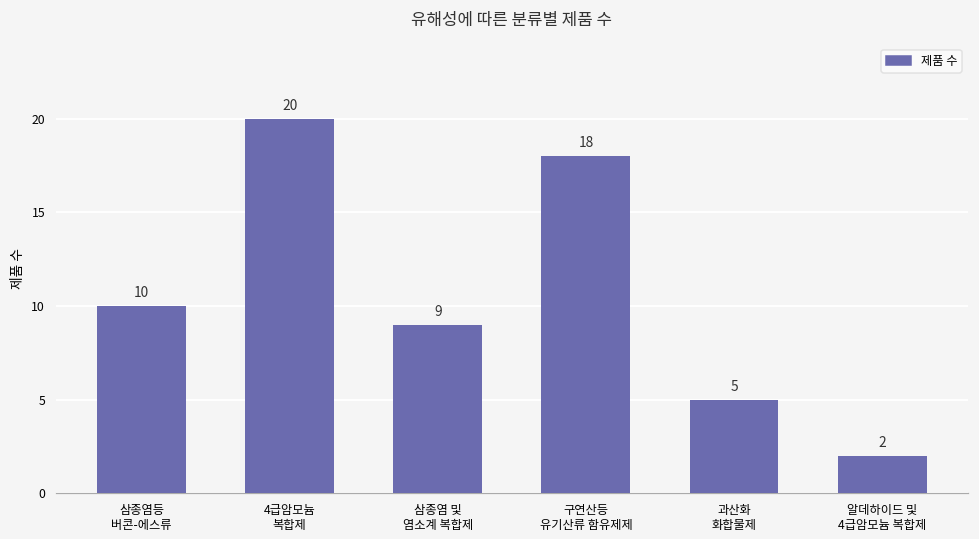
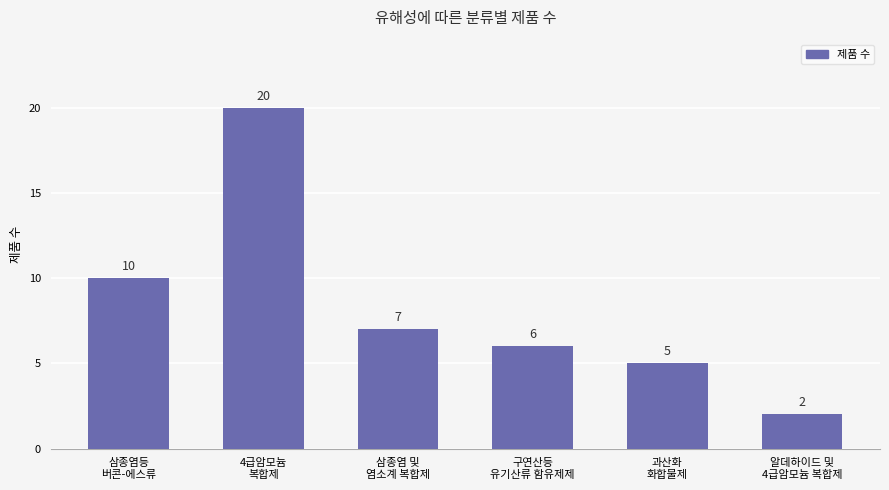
  {
    "삼종염등 버콘-에스류": 10,
    "4급암모늄 복합제": 20,
-   "삼종염 및 염소계 복합제": 9,
-   "구연산등 유기산류 함유제제": 18,
+   "삼종염 및 염소계 복합제": 7,
+   "구연산등 유기산류 함유제제": 6,
    "과산화 화합물제": 5,
    "알데하이드 및 4급암모늄 복합제": 2
  }
